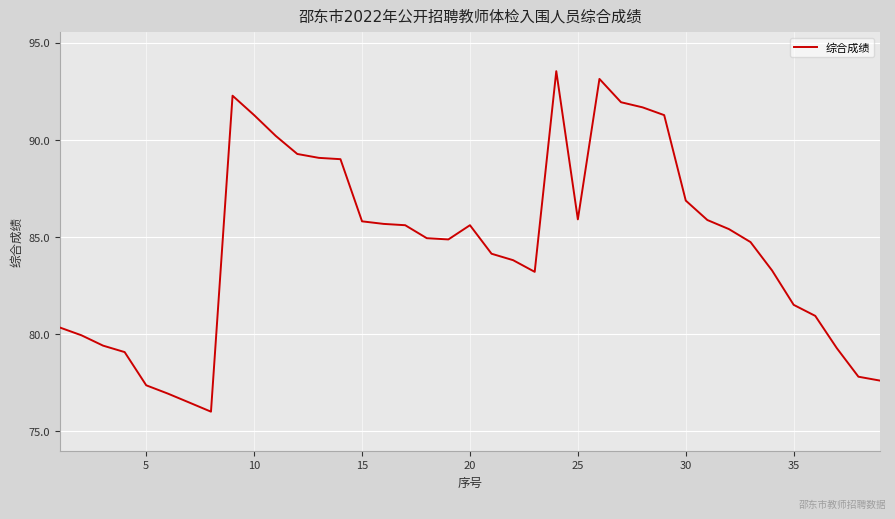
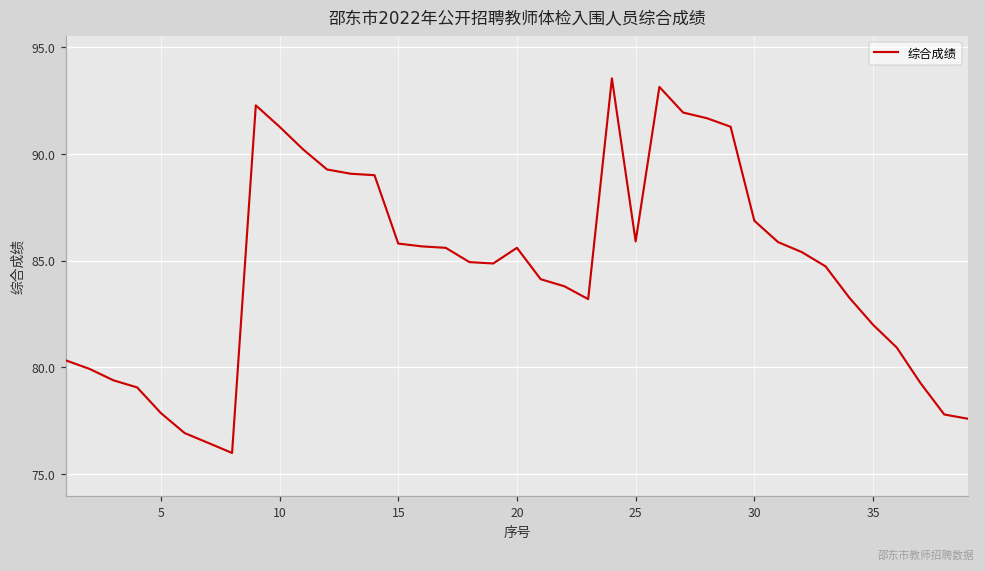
  {
-   "5": 77.4,
+   "5": 77.9,
    "10": 91.3,
    "15": 85.8,
    "20": 85.6,
    "25": 85.9,
    "30": 86.9,
-   "35": 81.5
+   "35": 82.0
  }
